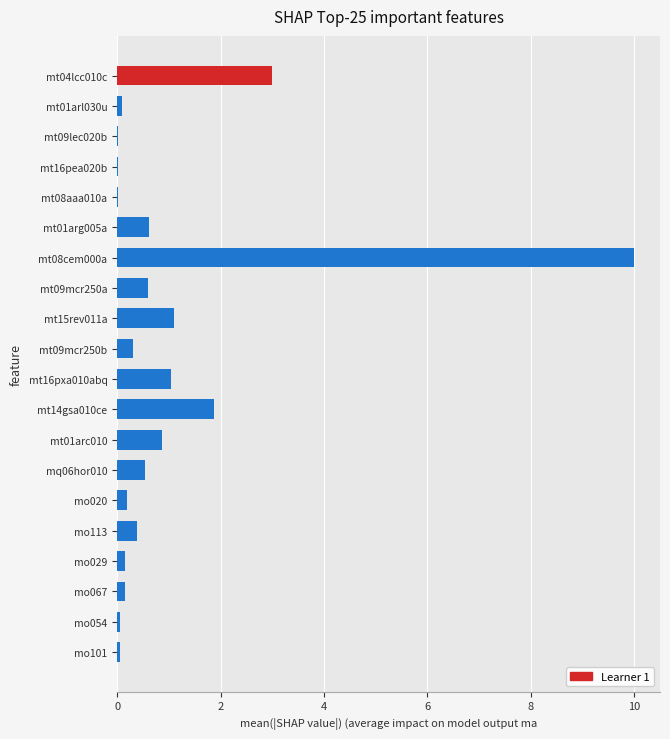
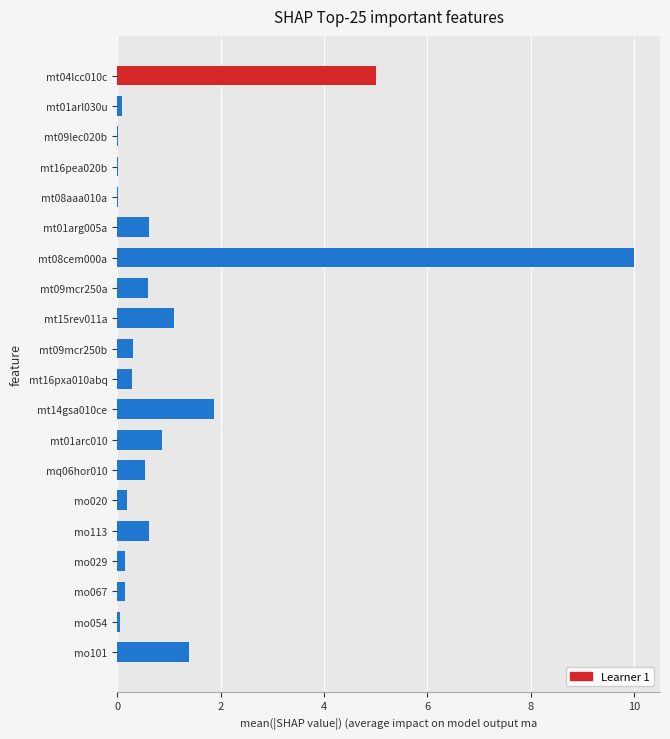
  {
-   "mt04lcc010c": 3,
+   "mt04lcc010c": 5,
    "mt01arl030u": 0.1,
    "mt01arg005a": 0.6,
    "mt08cem000a": 10.0,
    "mt09mcr250a": 0.6,
    "mt15rev011a": 1.1,
    "mt09mcr250b": 0.3,
-   "mt16pxa010abq": 1.1,
+   "mt16pxa010abq": 0.3,
    "mt14gsa010ce": 1.9,
    "mt01arc010": 0.9,
    "mq06hor010": 0.5,
    "mo020": 0.2,
-   "mo113": 0.4,
+   "mo113": 0.6,
    "mo029": 0.1,
    "mo067": 0.1,
    "mo054": 0.1,
-   "mo101": 0.1
+   "mo101": 1.4
  }
